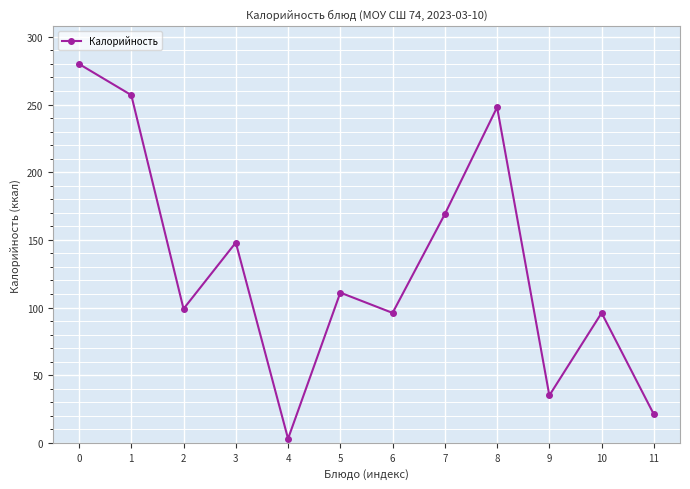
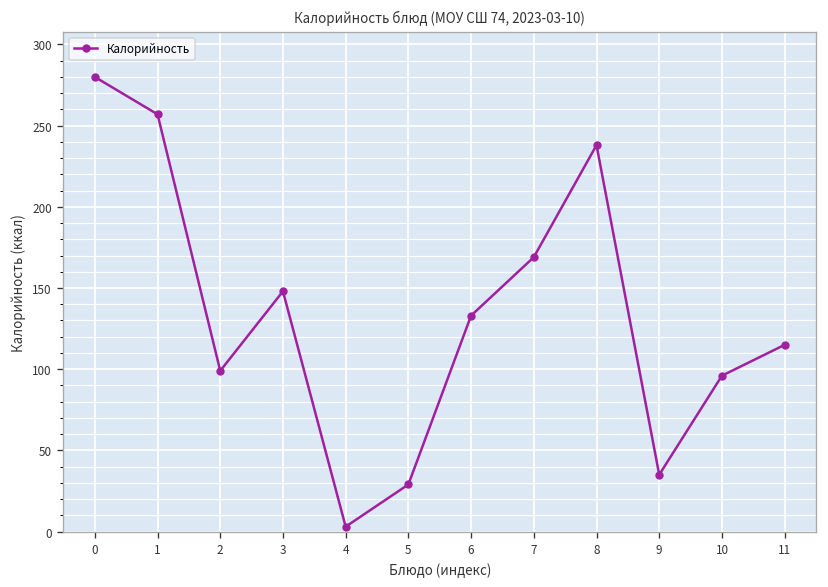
  {
    "0": 280,
    "1": 257,
    "2": 99,
    "3": 148,
    "4": 3,
-   "5": 111,
-   "6": 96,
+   "5": 29,
+   "6": 133,
    "7": 169,
-   "8": 248,
+   "8": 238,
    "9": 35,
    "10": 96,
-   "11": 21
+   "11": 115
  }
